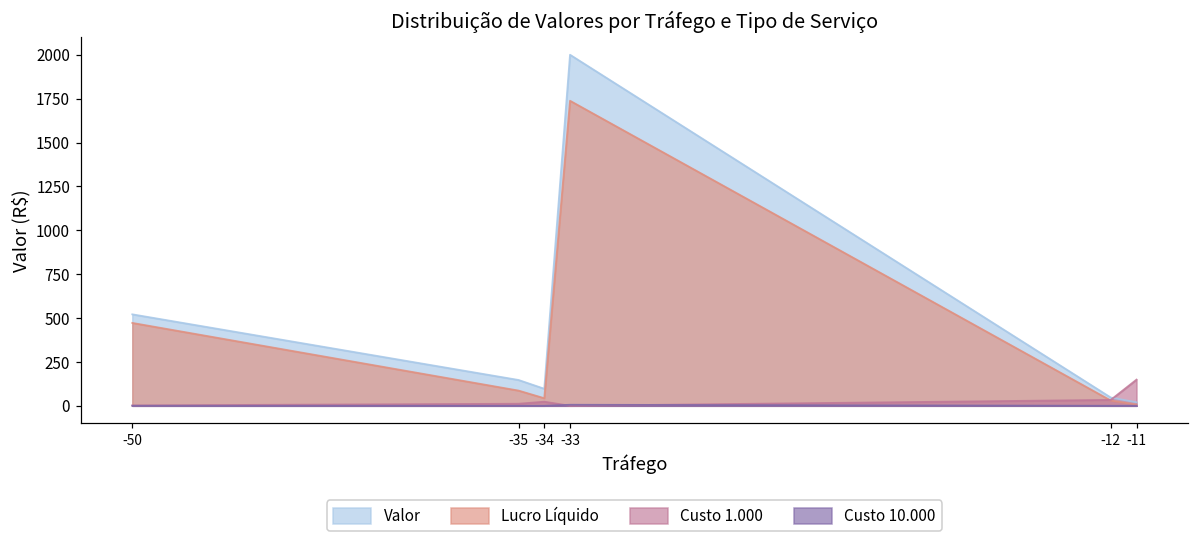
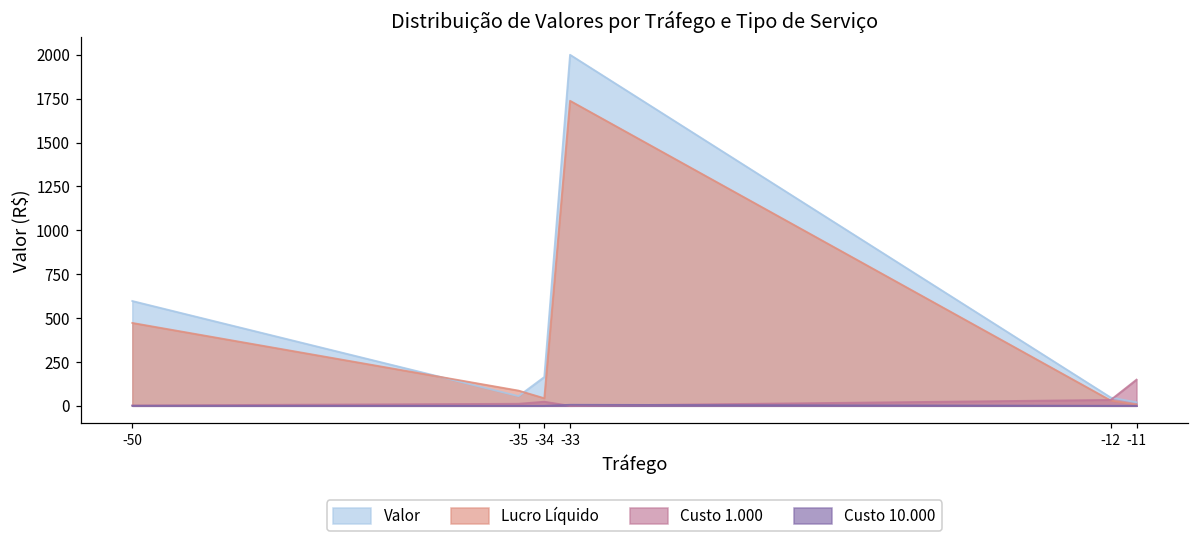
  {
    "Valor": {
-     "-50": 520,
-     "-35": 150,
-     "-34": 100,
+     "-50": 600,
+     "-35": 60,
+     "-34": 160,
      "-33": 2000
    },
    "Custo 10.000": {
      "-34": 0,
      "-12": 0
    }
  }
